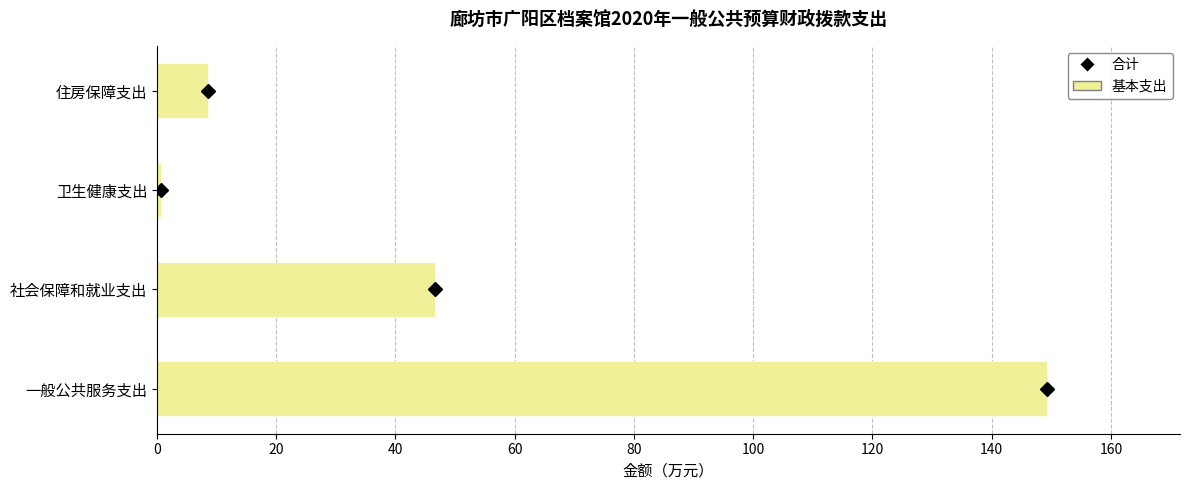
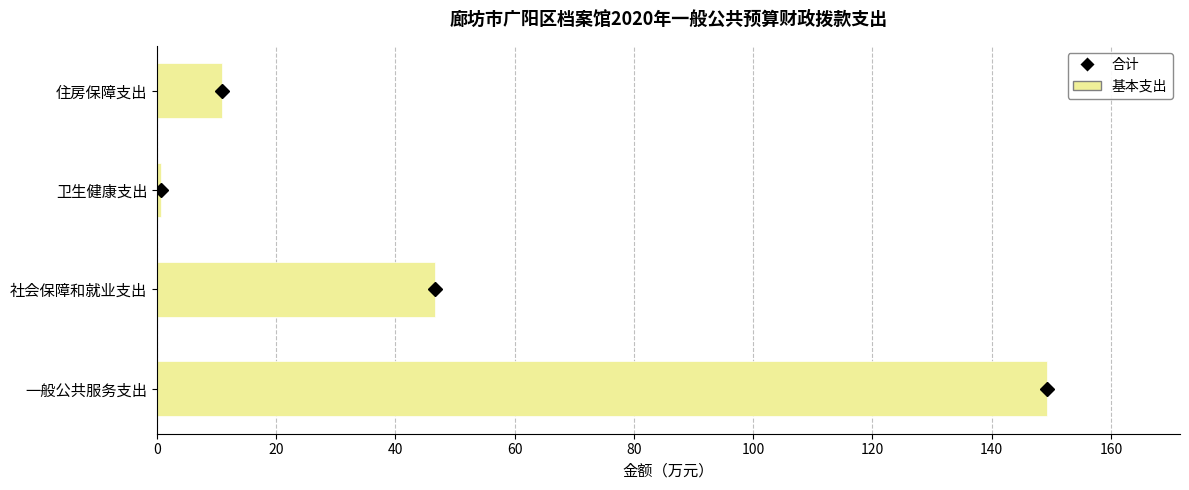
  {
    "基本支出": {
-     "住房保障支出": 9,
+     "住房保障支出": 11,
      "卫生健康支出": 1,
      "社会保障和就业支出": 47,
      "一般公共服务支出": 149
    }
  }
